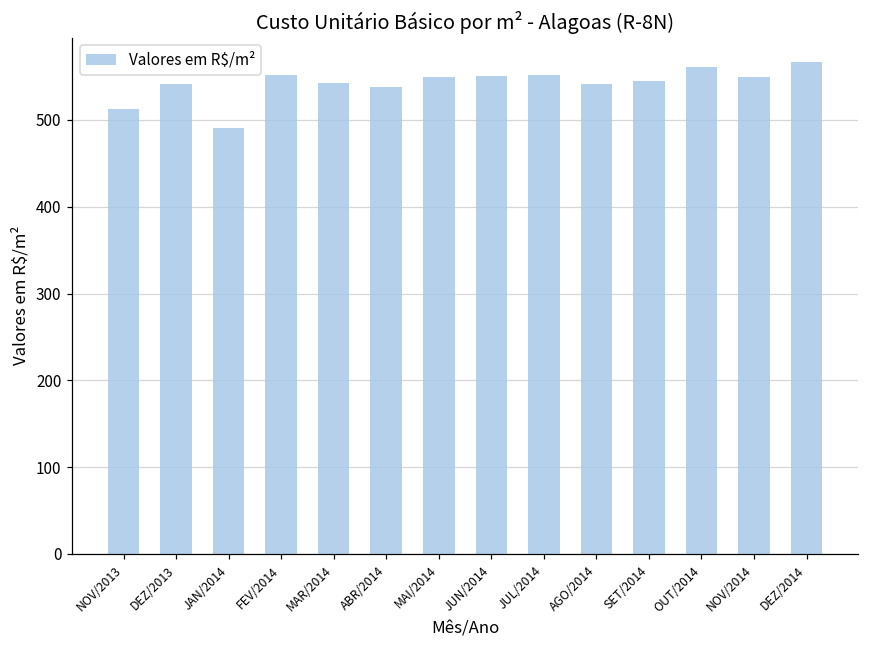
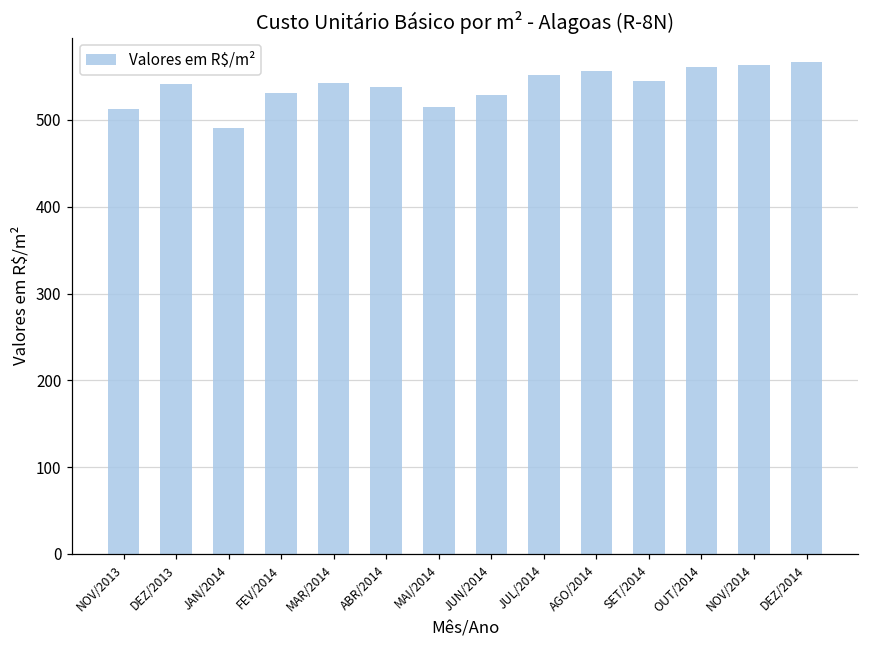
  {
    "NOV/2013": 510,
    "DEZ/2013": 540,
    "JAN/2014": 490,
-   "FEV/2014": 550,
+   "FEV/2014": 530,
    "MAR/2014": 540,
    "ABR/2014": 540,
-   "MAI/2014": 550,
-   "JUN/2014": 550,
+   "MAI/2014": 510,
+   "JUN/2014": 530,
    "JUL/2014": 550,
-   "AGO/2014": 540,
+   "AGO/2014": 560,
    "SET/2014": 540,
    "OUT/2014": 560,
-   "NOV/2014": 550,
+   "NOV/2014": 560,
    "DEZ/2014": 570
  }
